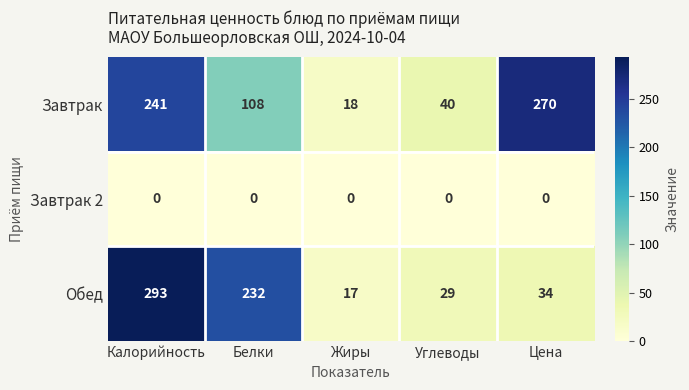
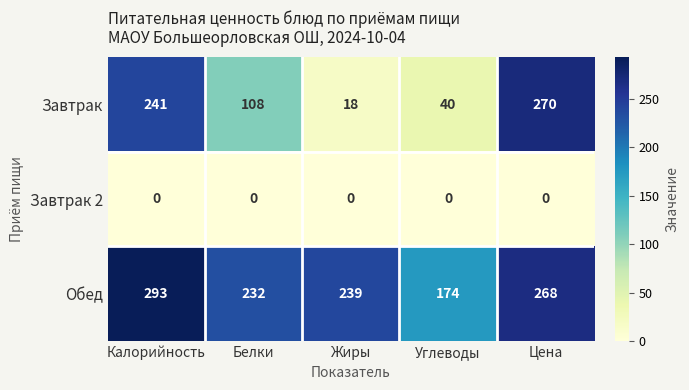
  {
    "Завтрак": {
      "Калорийность": 241,
      "Белки": 108,
      "Жиры": 18,
      "Углеводы": 40,
      "Цена": 270
    },
    "Завтрак 2": {
      "Калорийность": 0,
      "Белки": 0,
      "Жиры": 0,
      "Углеводы": 0,
      "Цена": 0
    },
    "Обед": {
      "Калорийность": 293,
      "Белки": 232,
-     "Жиры": 17,
-     "Углеводы": 29,
-     "Цена": 34
+     "Жиры": 239,
+     "Углеводы": 174,
+     "Цена": 268
    }
  }
